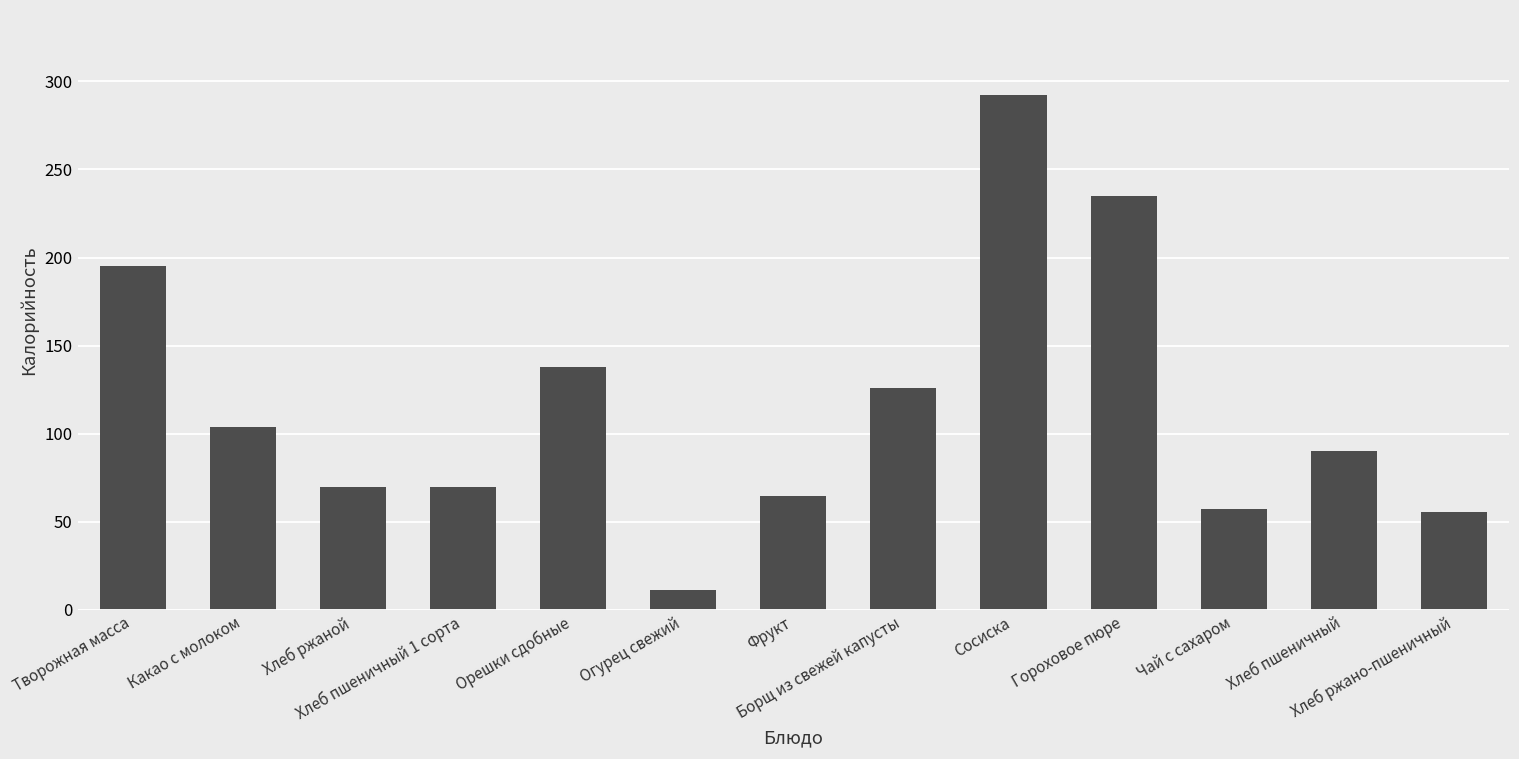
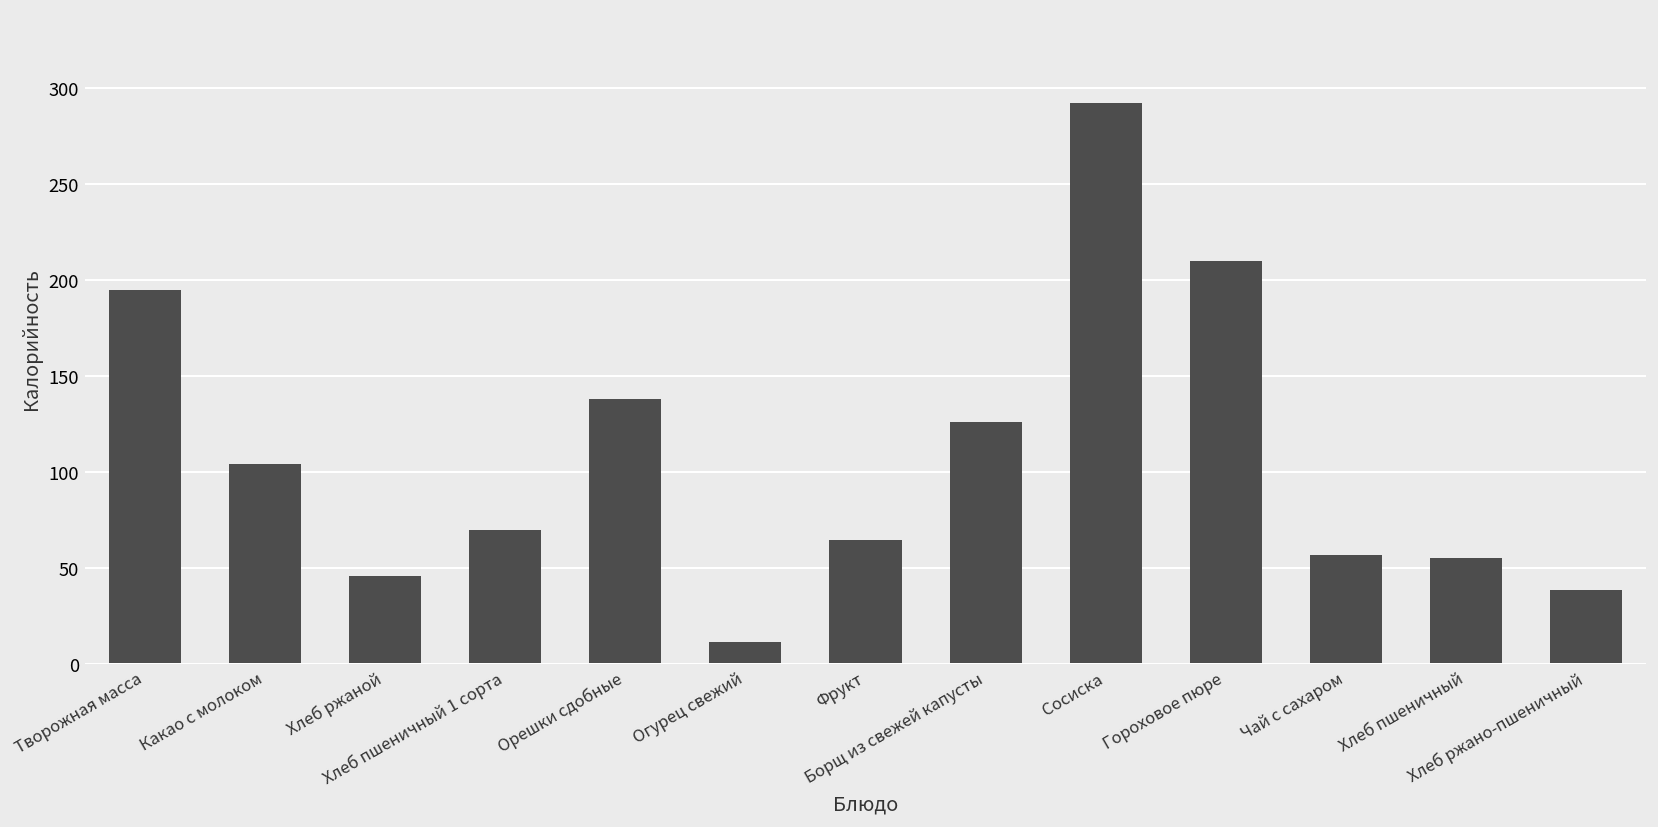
  {
    "Творожная масса": 195,
    "Какао с молоком": 104,
-   "Хлеб ржаной": 70,
+   "Хлеб ржаной": 46,
    "Хлеб пшеничный 1 сорта": 70,
    "Орешки сдобные": 138,
    "Огурец свежий": 11,
    "Фрукт": 65,
    "Борщ из свежей капусты": 126,
    "Сосиска": 292,
-   "Гороховое пюре": 235,
+   "Гороховое пюре": 210,
    "Чай с сахаром": 57,
-   "Хлеб пшеничный": 90,
-   "Хлеб ржано-пшеничный": 55
+   "Хлеб пшеничный": 55,
+   "Хлеб ржано-пшеничный": 39
  }
